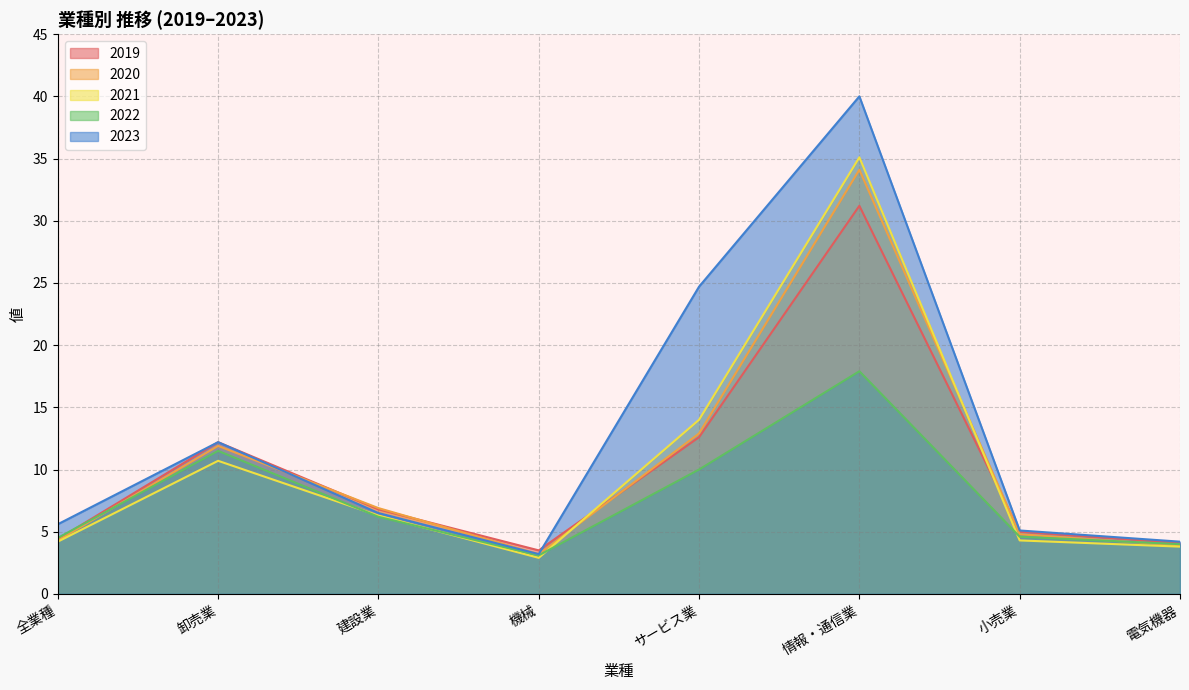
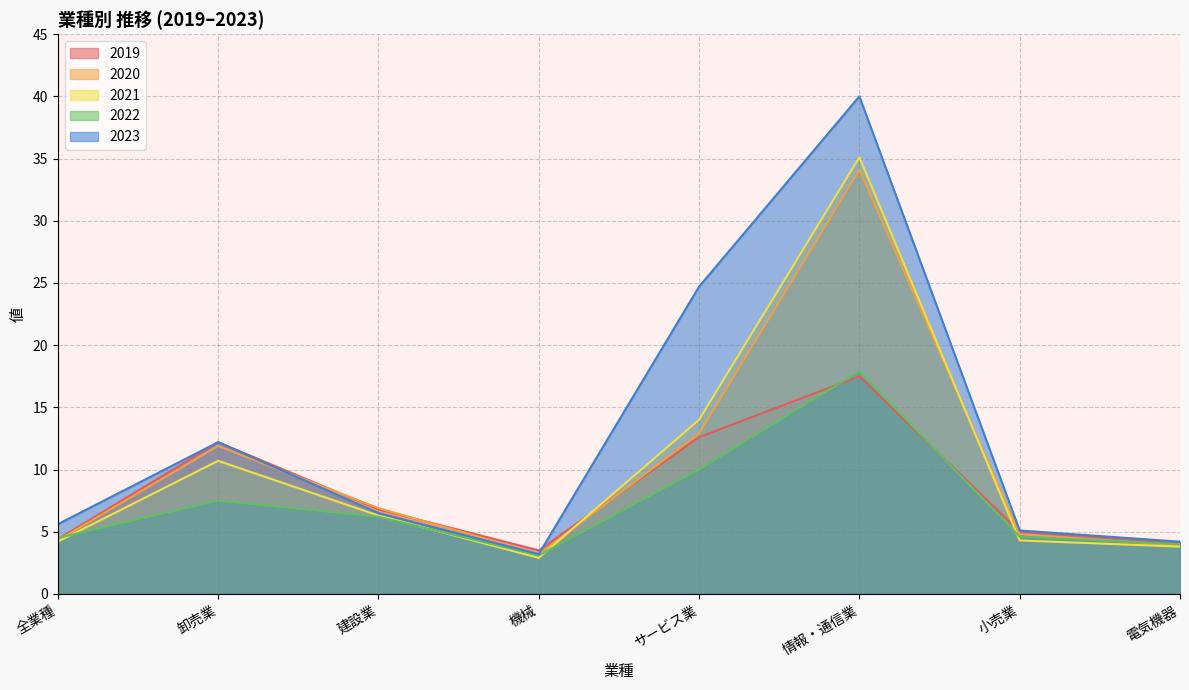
  {
    "2019": {
      "機械": 3.5,
      "サービス業": 12.6,
-     "情報・通信業": 31.2
+     "情報・通信業": 17.5
    },
    "2022": {
-     "卸売業": 11.5,
+     "卸売業": 7.5,
      "サービス業": 10.0,
      "情報・通信業": 17.9
    },
    "2023": {
      "全業種": 5.6,
      "サービス業": 24.7,
      "情報・通信業": 40.0
    }
  }
